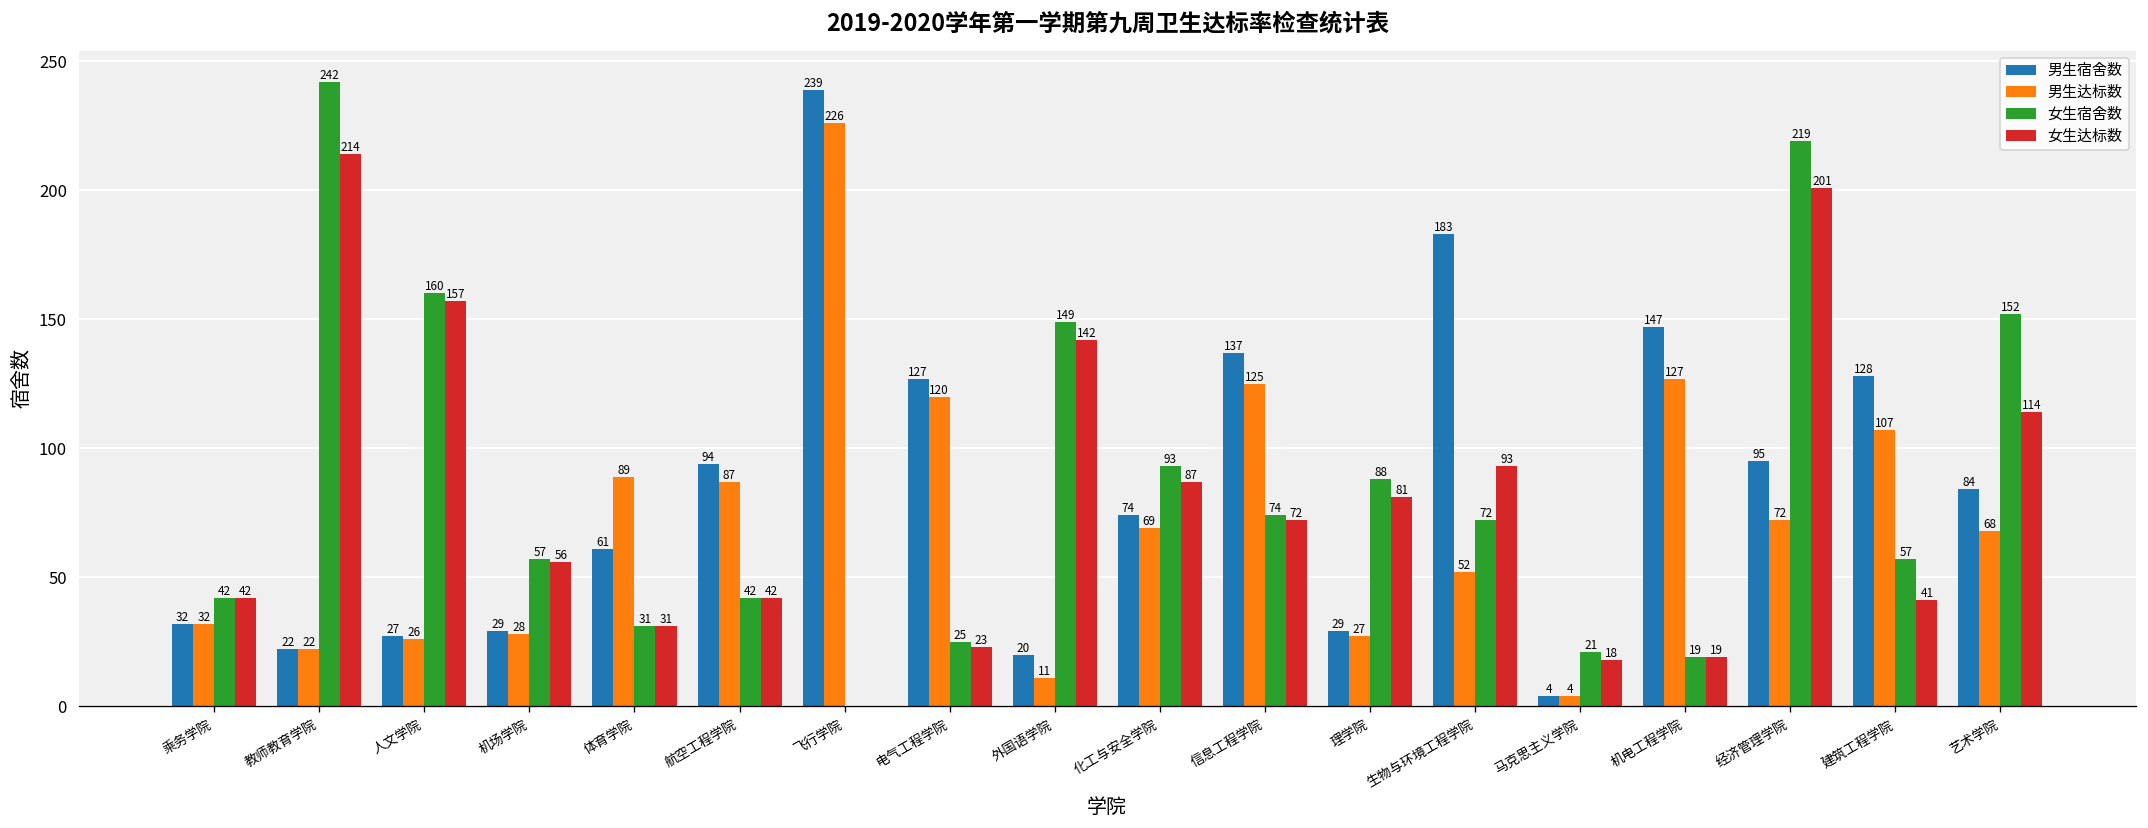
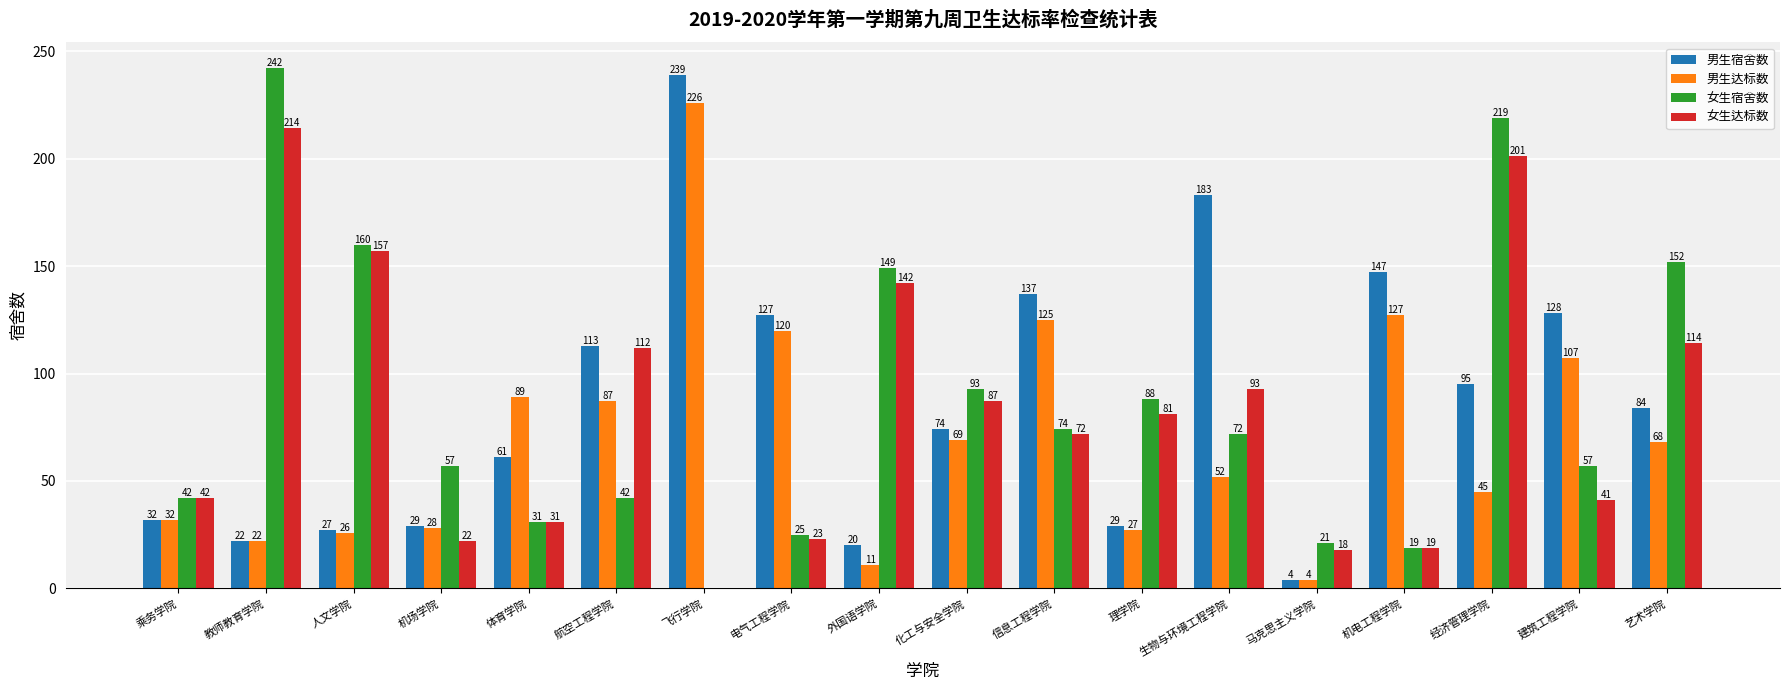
  {
    "男生宿舍数": {
      "乘务学院": 32,
      "教师教育学院": 22,
      "人文学院": 27,
      "机场学院": 29,
      "体育学院": 61,
-     "航空工程学院": 94,
+     "航空工程学院": 113,
      "飞行学院": 239,
      "电气工程学院": 127,
      "外国语学院": 20,
      "化工与安全学院": 74,
      "信息工程学院": 137,
      "理学院": 29,
      "生物与环境工程学院": 183,
      "马克思主义学院": 4,
      "机电工程学院": 147,
      "经济管理学院": 95,
      "建筑工程学院": 128,
      "艺术学院": 84
    },
    "男生达标数": {
      "乘务学院": 32,
      "教师教育学院": 22,
      "人文学院": 26,
      "机场学院": 28,
      "体育学院": 89,
      "航空工程学院": 87,
      "飞行学院": 226,
      "电气工程学院": 120,
      "外国语学院": 11,
      "化工与安全学院": 69,
      "信息工程学院": 125,
      "理学院": 27,
      "生物与环境工程学院": 52,
      "马克思主义学院": 4,
      "机电工程学院": 127,
-     "经济管理学院": 72,
+     "经济管理学院": 45,
      "建筑工程学院": 107,
      "艺术学院": 68
    },
    "女生宿舍数": {
      "乘务学院": 42,
      "教师教育学院": 242,
      "人文学院": 160,
      "机场学院": 57,
      "体育学院": 31,
      "航空工程学院": 42,
      "电气工程学院": 25,
      "外国语学院": 149,
      "化工与安全学院": 93,
      "信息工程学院": 74,
      "理学院": 88,
      "生物与环境工程学院": 72,
      "马克思主义学院": 21,
      "机电工程学院": 19,
      "经济管理学院": 219,
      "建筑工程学院": 57,
      "艺术学院": 152
    },
    "女生达标数": {
      "乘务学院": 42,
      "教师教育学院": 214,
      "人文学院": 157,
-     "机场学院": 56,
+     "机场学院": 22,
      "体育学院": 31,
-     "航空工程学院": 42,
+     "航空工程学院": 112,
      "电气工程学院": 23,
      "外国语学院": 142,
      "化工与安全学院": 87,
      "信息工程学院": 72,
      "理学院": 81,
      "生物与环境工程学院": 93,
      "马克思主义学院": 18,
      "机电工程学院": 19,
      "经济管理学院": 201,
      "建筑工程学院": 41,
      "艺术学院": 114
    }
  }
